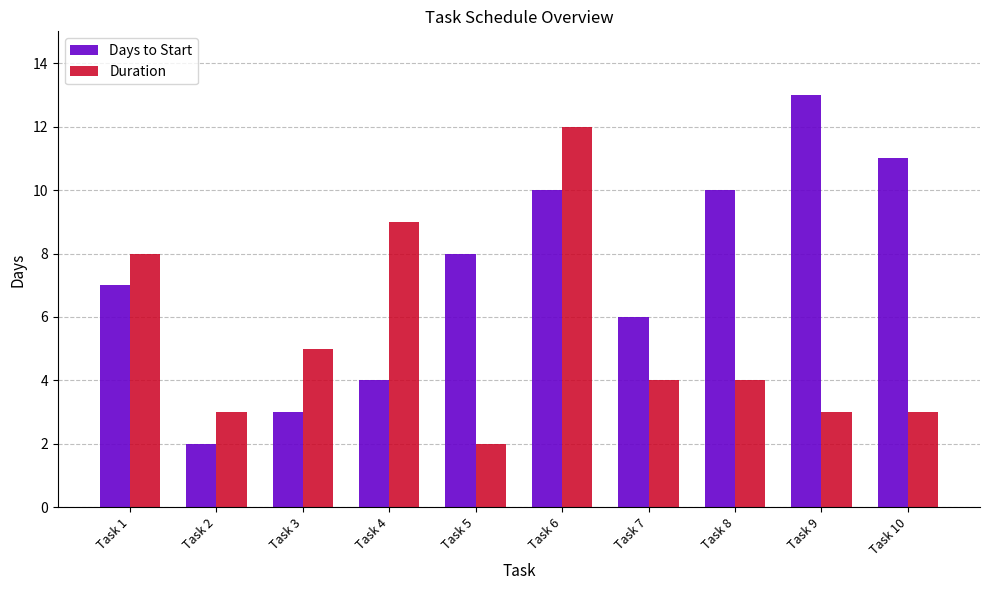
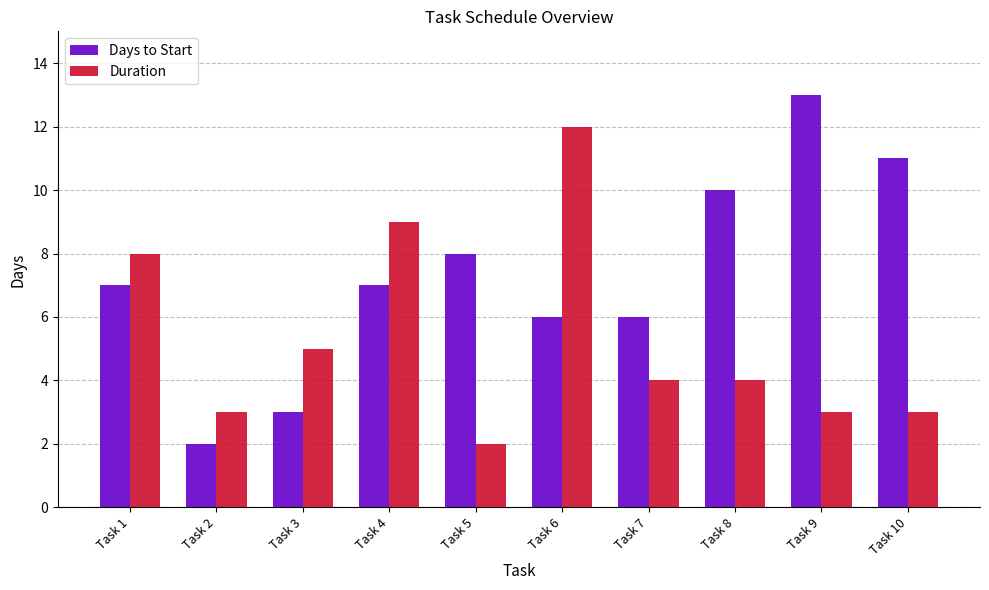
  {
    "Days to Start": {
      "Task 1": 7,
      "Task 2": 2,
      "Task 3": 3,
-     "Task 4": 4,
+     "Task 4": 7,
      "Task 5": 8,
-     "Task 6": 10,
+     "Task 6": 6,
      "Task 7": 6,
      "Task 8": 10,
      "Task 9": 13,
      "Task 10": 11
    },
    "Duration": {
      "Task 1": 8,
      "Task 2": 3,
      "Task 3": 5,
      "Task 4": 9,
      "Task 5": 2,
      "Task 6": 12,
      "Task 7": 4,
      "Task 8": 4,
      "Task 9": 3,
      "Task 10": 3
    }
  }
